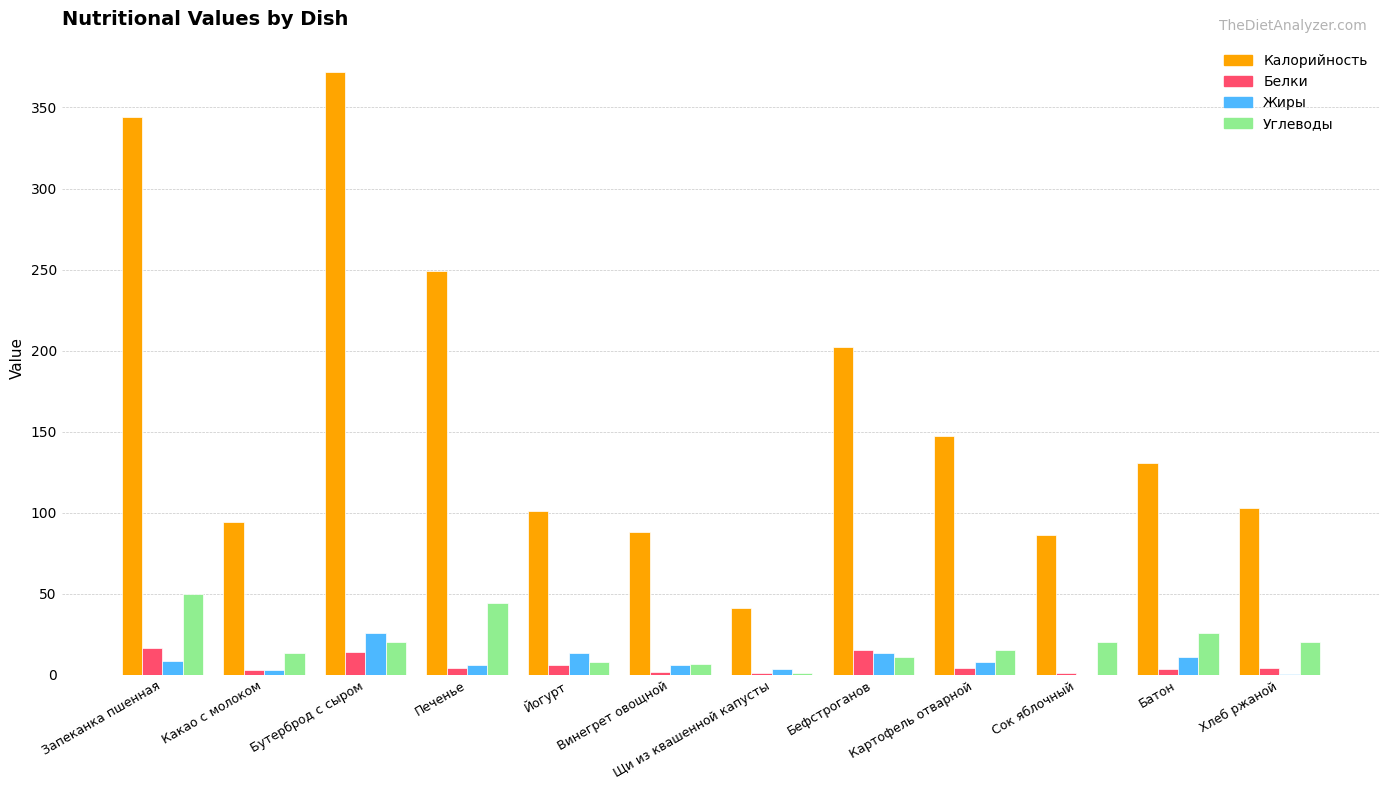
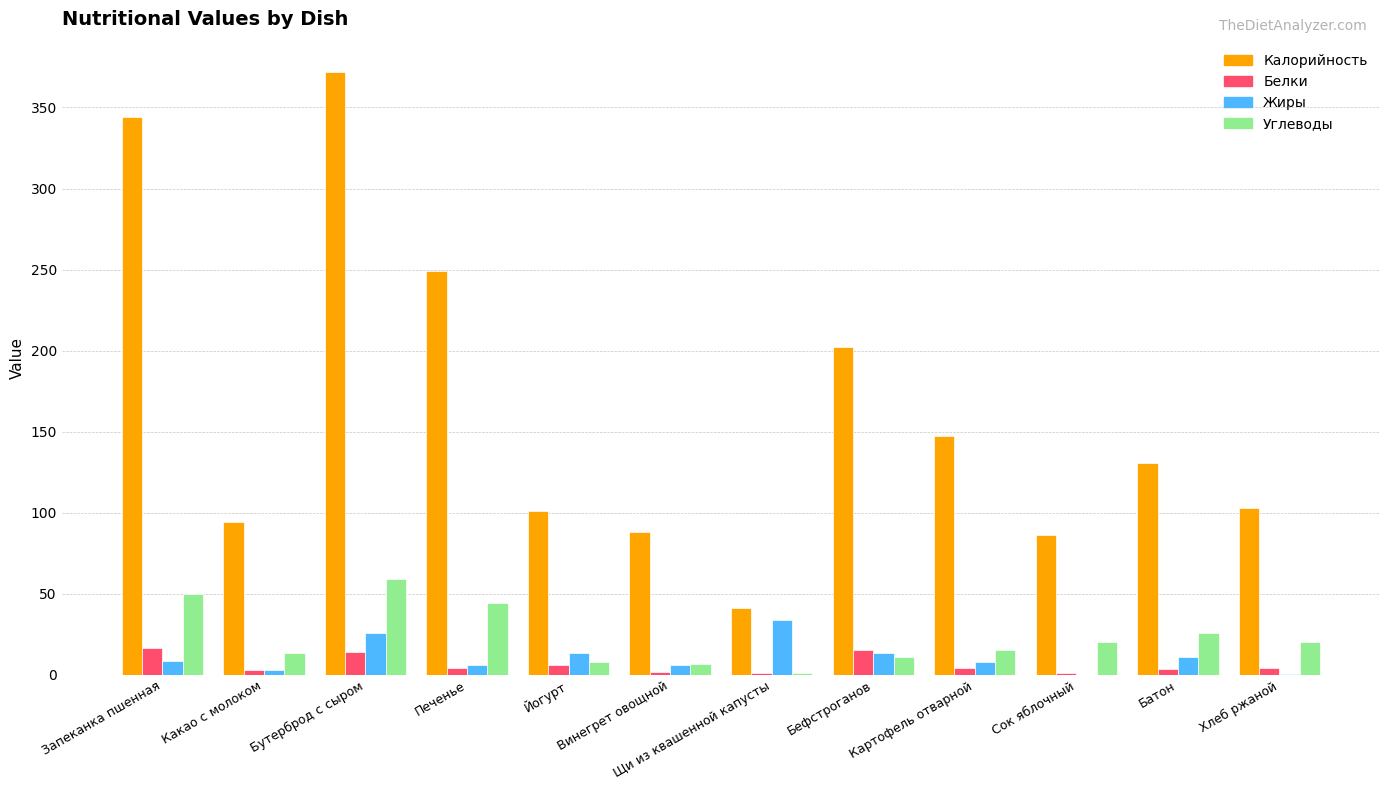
  {
    "Калорийность": {
      "Запеканка пшенная": 344,
      "Какао с молоком": 94,
      "Бутерброд с сыром": 372,
      "Печенье": 249,
      "Йогурт": 101,
      "Винегрет овощной": 88,
      "Щи из квашенной капусты": 41,
      "Бефстроганов": 202,
      "Картофель отварной": 147,
      "Сок яблочный": 86,
      "Батон": 131,
      "Хлеб ржаной": 103
    },
    "Белки": {
      "Запеканка пшенная": 17,
      "Какао с молоком": 3,
      "Бутерброд с сыром": 14,
      "Печенье": 5,
      "Йогурт": 6,
      "Винегрет овощной": 2,
      "Бефстроганов": 15,
      "Картофель отварной": 4,
      "Батон": 4,
      "Хлеб ржаной": 4
    },
    "Жиры": {
      "Запеканка пшенная": 9,
      "Какао с молоком": 3,
      "Бутерброд с сыром": 26,
      "Печенье": 6,
      "Йогурт": 14,
      "Винегрет овощной": 6,
-     "Щи из квашенной капусты": 4,
+     "Щи из квашенной капусты": 34,
      "Бефстроганов": 13,
      "Картофель отварной": 8,
      "Батон": 11
    },
    "Углеводы": {
      "Запеканка пшенная": 50,
      "Какао с молоком": 14,
-     "Бутерброд с сыром": 20,
+     "Бутерброд с сыром": 59,
      "Печенье": 45,
      "Йогурт": 8,
      "Винегрет овощной": 7,
      "Бефстроганов": 11,
      "Картофель отварной": 15,
      "Сок яблочный": 20,
      "Батон": 26,
      "Хлеб ржаной": 20
    }
  }
